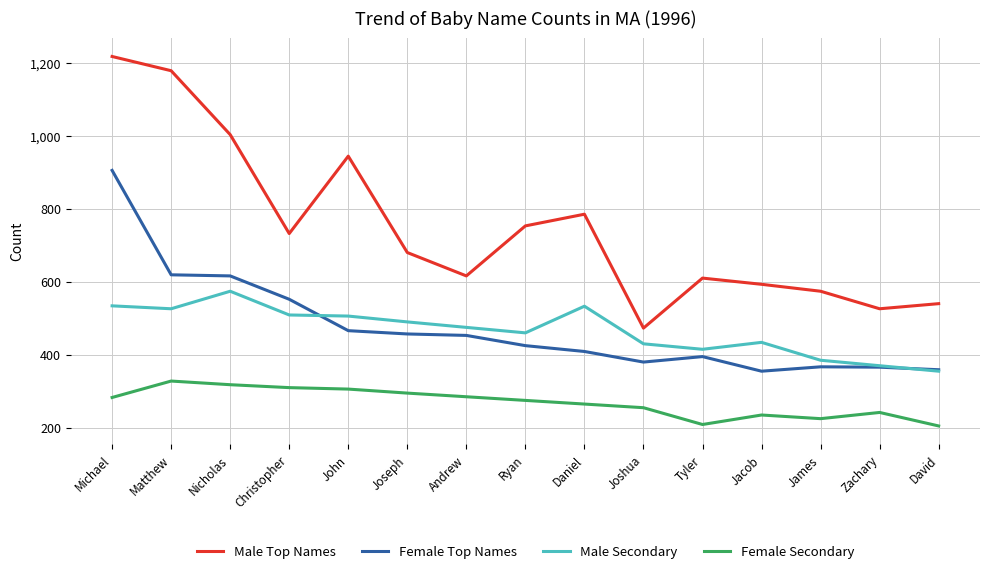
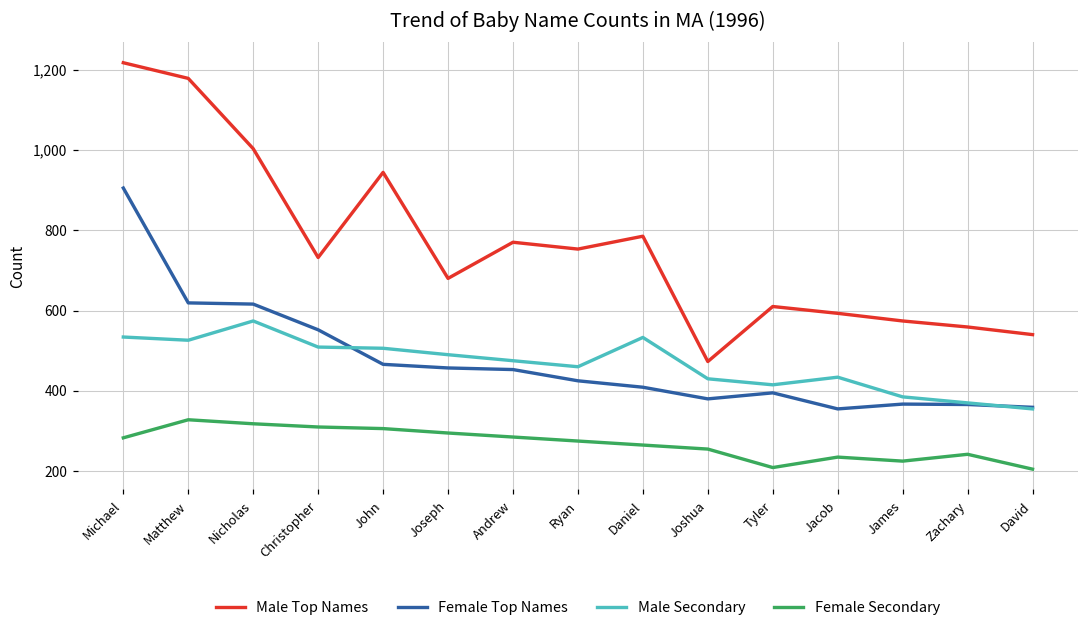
  {
    "Male Top Names": {
      "Michael": "1,220",
      "Matthew": "1,180",
      "Nicholas": "1,000",
      "Christopher": "730",
      "John": "940",
      "Joseph": "680",
-     "Andrew": "620",
+     "Andrew": "770",
      "Ryan": "750",
      "Daniel": "790",
      "Joshua": "470",
      "Tyler": "610",
      "Jacob": "590",
      "James": "570",
-     "Zachary": "530",
+     "Zachary": "560",
      "David": "540"
    },
    "Female Top Names": {
      "Michael": "910",
      "Matthew": "620",
      "Nicholas": "620",
      "Christopher": "550",
      "John": "470",
      "Joseph": "460",
      "Andrew": "450",
      "Ryan": "430",
      "Daniel": "410",
      "Joshua": "380",
      "Tyler": "400",
      "Jacob": "360",
      "James": "370"
    },
    "Male Secondary": {
      "Michael": "530",
      "Matthew": "530",
      "Nicholas": "570",
      "Christopher": "510",
      "John": "510",
      "Joseph": "490",
      "Andrew": "480",
      "Ryan": "460",
      "Daniel": "530",
      "Joshua": "430",
      "Tyler": "420",
      "Jacob": "430",
      "James": "390"
    },
    "Female Secondary": {
      "Michael": "280",
      "Matthew": "330",
      "Nicholas": "320",
      "Christopher": "310",
      "John": "310",
      "Joseph": "300",
      "Andrew": "290",
      "Ryan": "280",
      "Daniel": "270",
      "Joshua": "260",
      "Tyler": "210",
      "Jacob": "240",
      "James": "230",
      "Zachary": "240",
      "David": "210"
    }
  }
